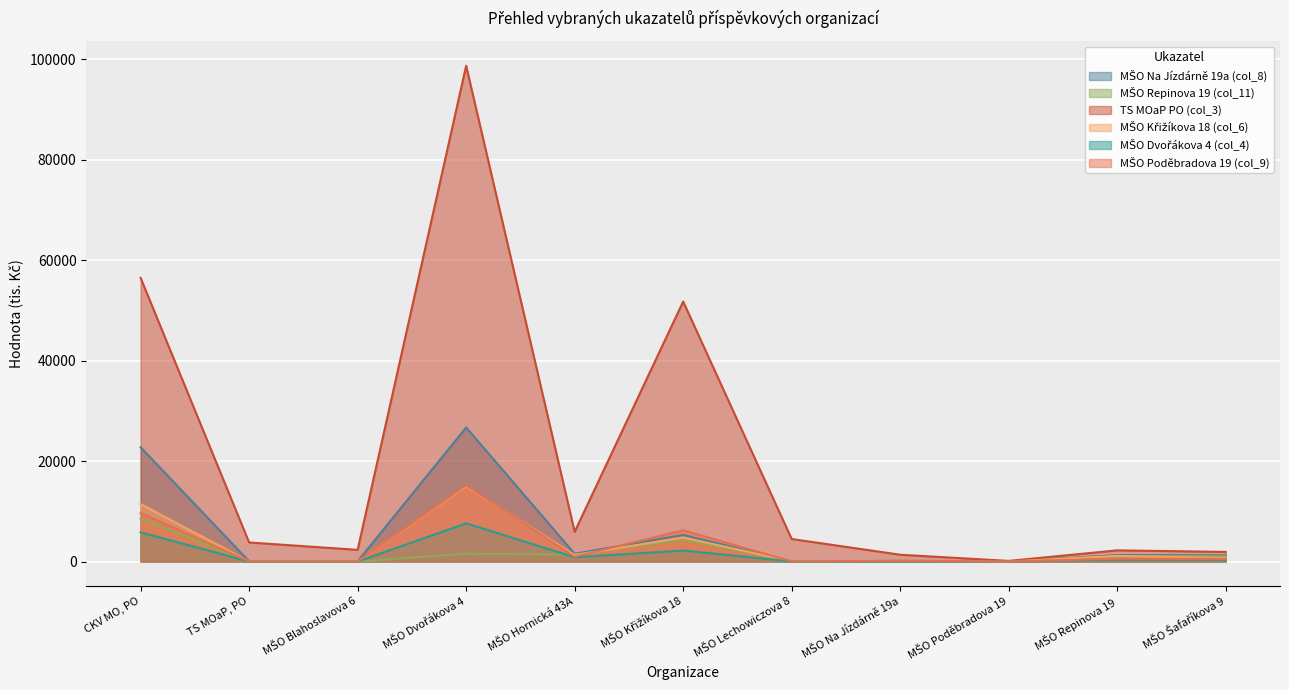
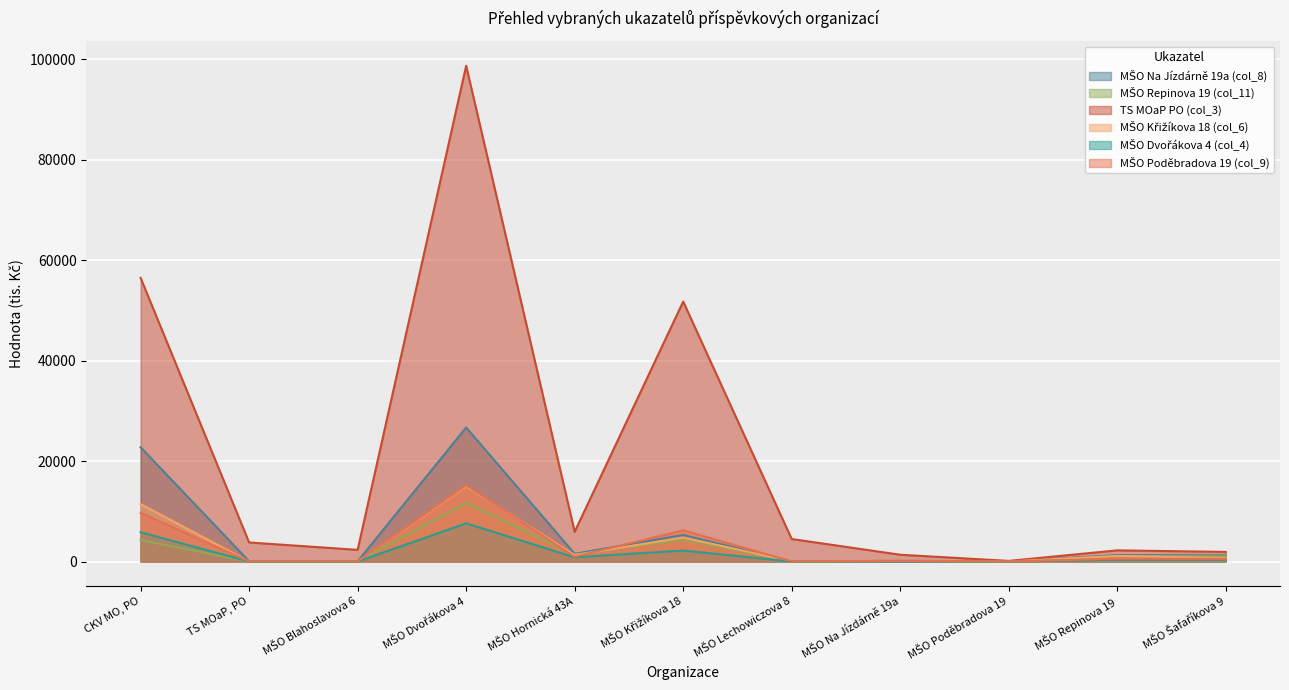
  {
    "MŠO Repinova 19 (col_11)": {
-     "CKV MO, PO": 9000,
-     "MŠO Dvořákova 4": 2000
+     "CKV MO, PO": 4000,
+     "MŠO Dvořákova 4": 12000
    }
  }
